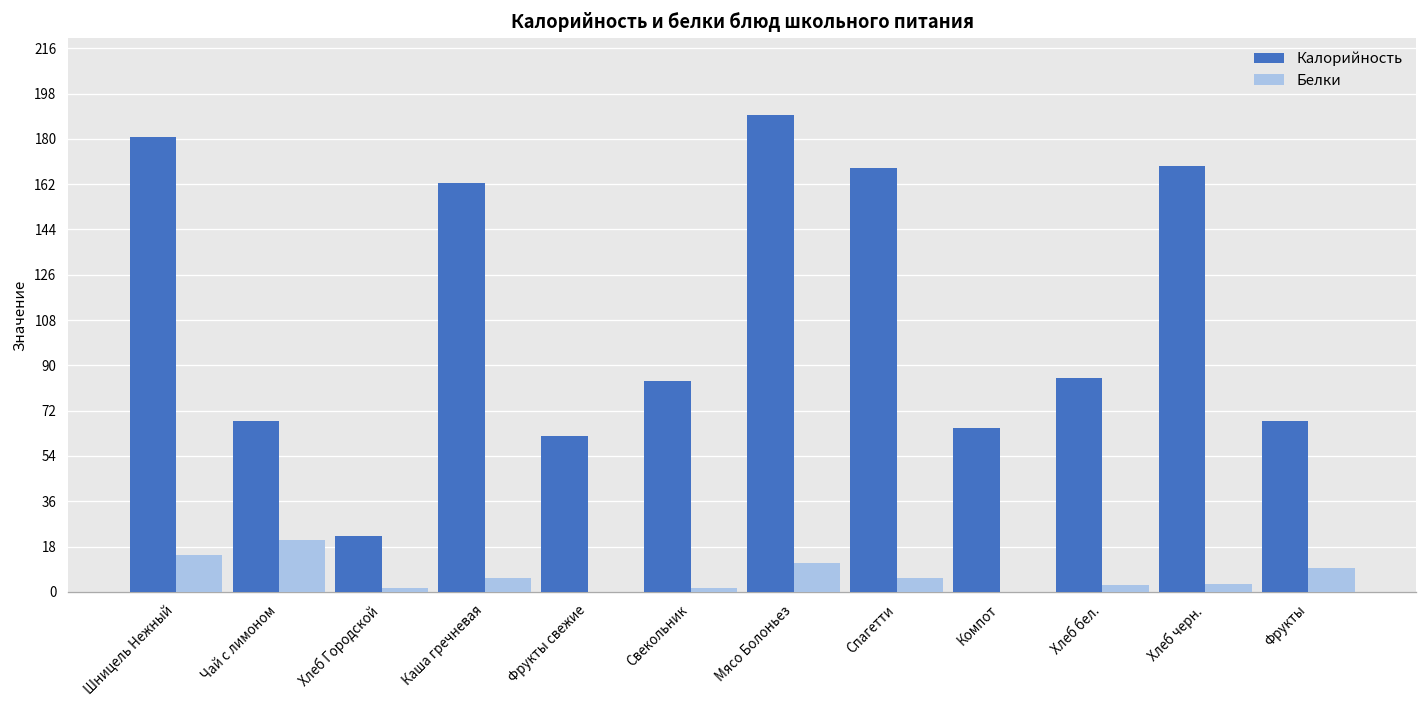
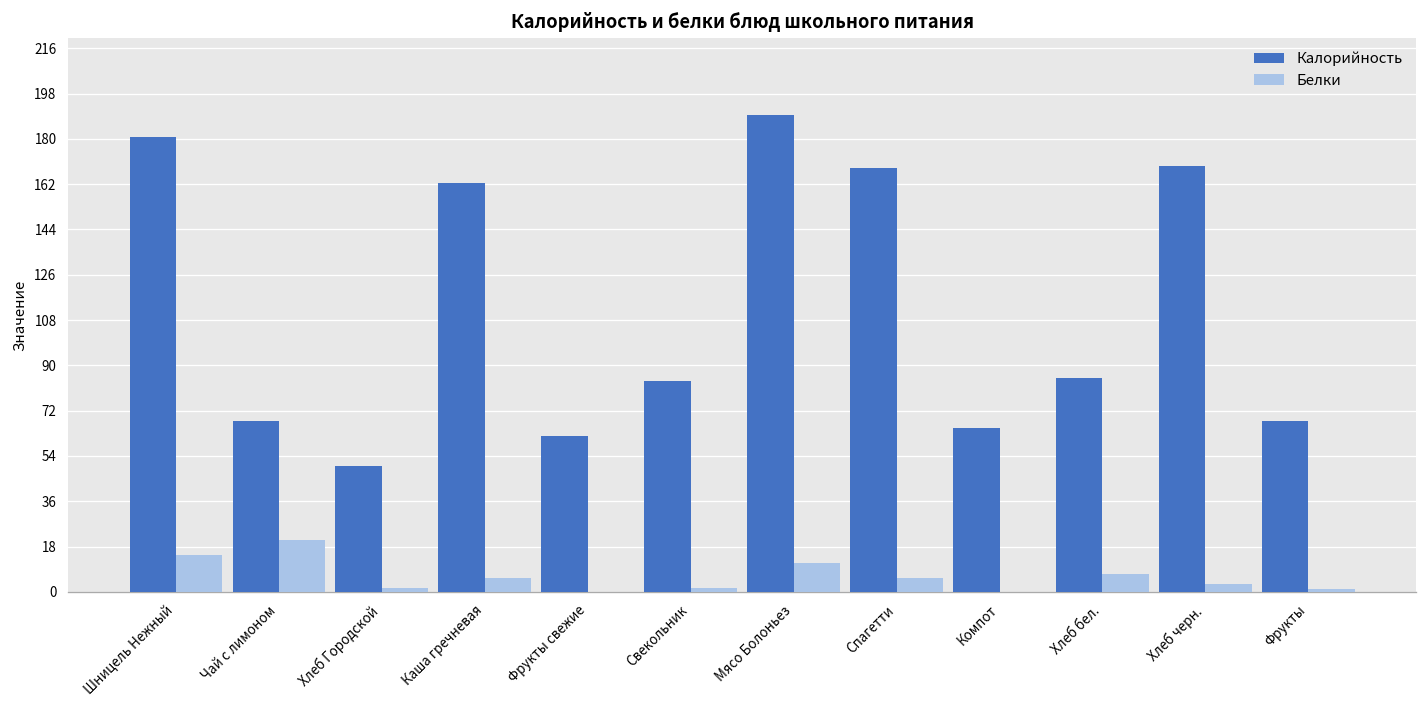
  {
    "Калорийность": {
      "Шницель Нежный": 181,
      "Чай с лимоном": 68,
-     "Хлеб Городской": 22,
+     "Хлеб Городской": 50,
      "Каша гречневая": 163,
      "Фрукты свежие": 62,
      "Свекольник": 84,
      "Мясо Болоньез": 190,
      "Спагетти": 168,
      "Компот": 65,
      "Хлеб бел.": 85,
      "Хлеб черн.": 169,
      "Фрукты": 68
    },
    "Белки": {
      "Шницель Нежный": 15,
      "Чай с лимоном": 20,
      "Хлеб Городской": 2,
      "Каша гречневая": 6,
      "Свекольник": 2,
      "Мясо Болоньез": 12,
      "Спагетти": 6,
-     "Хлеб бел.": 3,
+     "Хлеб бел.": 7,
      "Хлеб черн.": 3,
-     "Фрукты": 9
+     "Фрукты": 1
    }
  }
